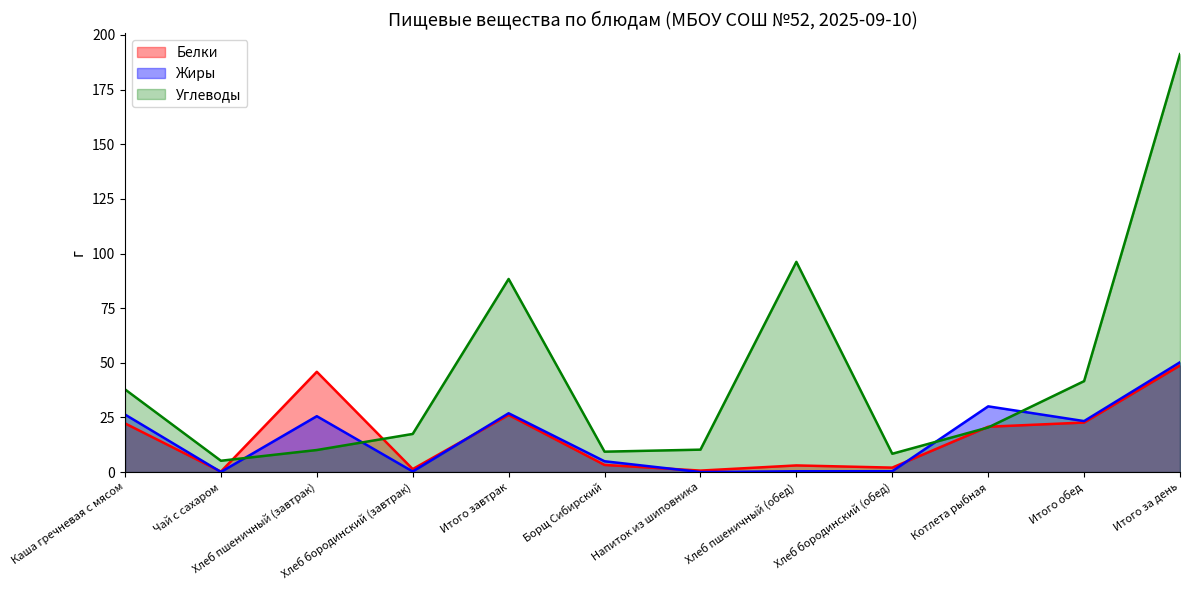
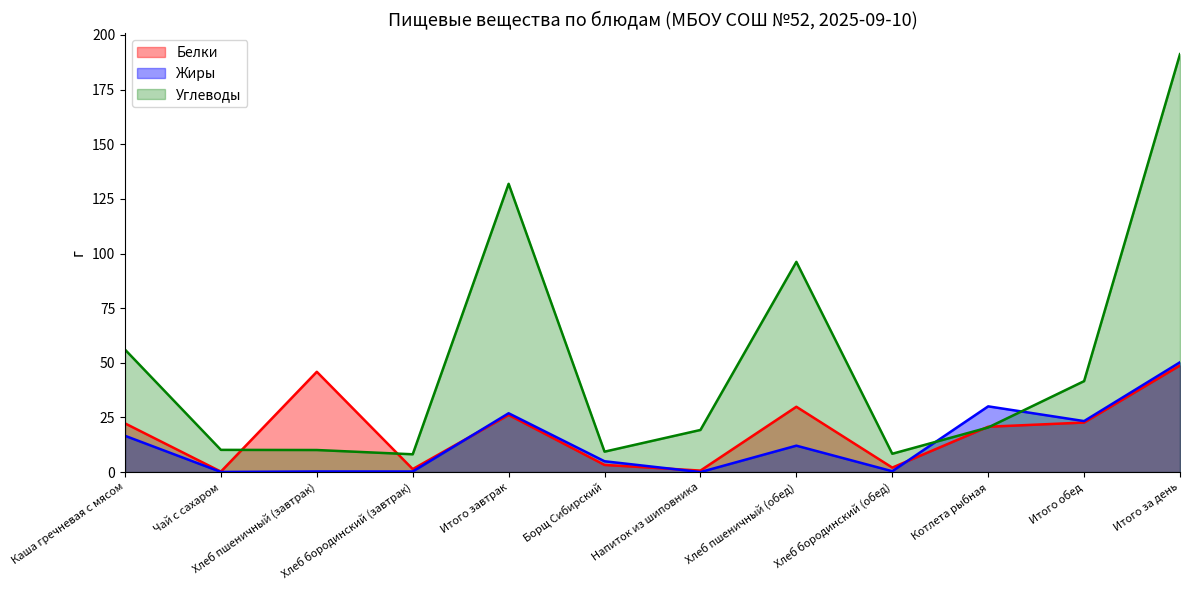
  {
    "Белки": {
      "Каша гречневая с мясом": 22,
      "Хлеб пшеничный (завтрак)": 46,
      "Борщ Сибирский": 3,
-     "Хлеб пшеничный (обед)": 3,
+     "Хлеб пшеничный (обед)": 30,
      "Хлеб бородинский (обед)": 2,
      "Итого за день": 49
    },
    "Жиры": {
-     "Каша гречневая с мясом": 26,
-     "Хлеб пшеничный (завтрак)": 26,
+     "Каша гречневая с мясом": 17,
+     "Хлеб пшеничный (завтрак)": 0,
      "Борщ Сибирский": 5,
-     "Хлеб пшеничный (обед)": 0,
+     "Хлеб пшеничный (обед)": 12,
      "Хлеб бородинский (обед)": 0,
      "Котлета рыбная": 30,
      "Итого за день": 50
    },
    "Углеводы": {
-     "Каша гречневая с мясом": 38,
-     "Чай с сахаром": 5,
+     "Каша гречневая с мясом": 56,
+     "Чай с сахаром": 10,
      "Хлеб пшеничный (завтрак)": 10,
-     "Хлеб бородинский (завтрак)": 17,
-     "Итого завтрак": 88,
+     "Хлеб бородинский (завтрак)": 8,
+     "Итого завтрак": 132,
      "Борщ Сибирский": 9,
-     "Напиток из шиповника": 10,
+     "Напиток из шиповника": 19,
      "Хлеб пшеничный (обед)": 96,
      "Хлеб бородинский (обед)": 8,
      "Итого обед": 42,
      "Итого за день": 191
    }
  }
